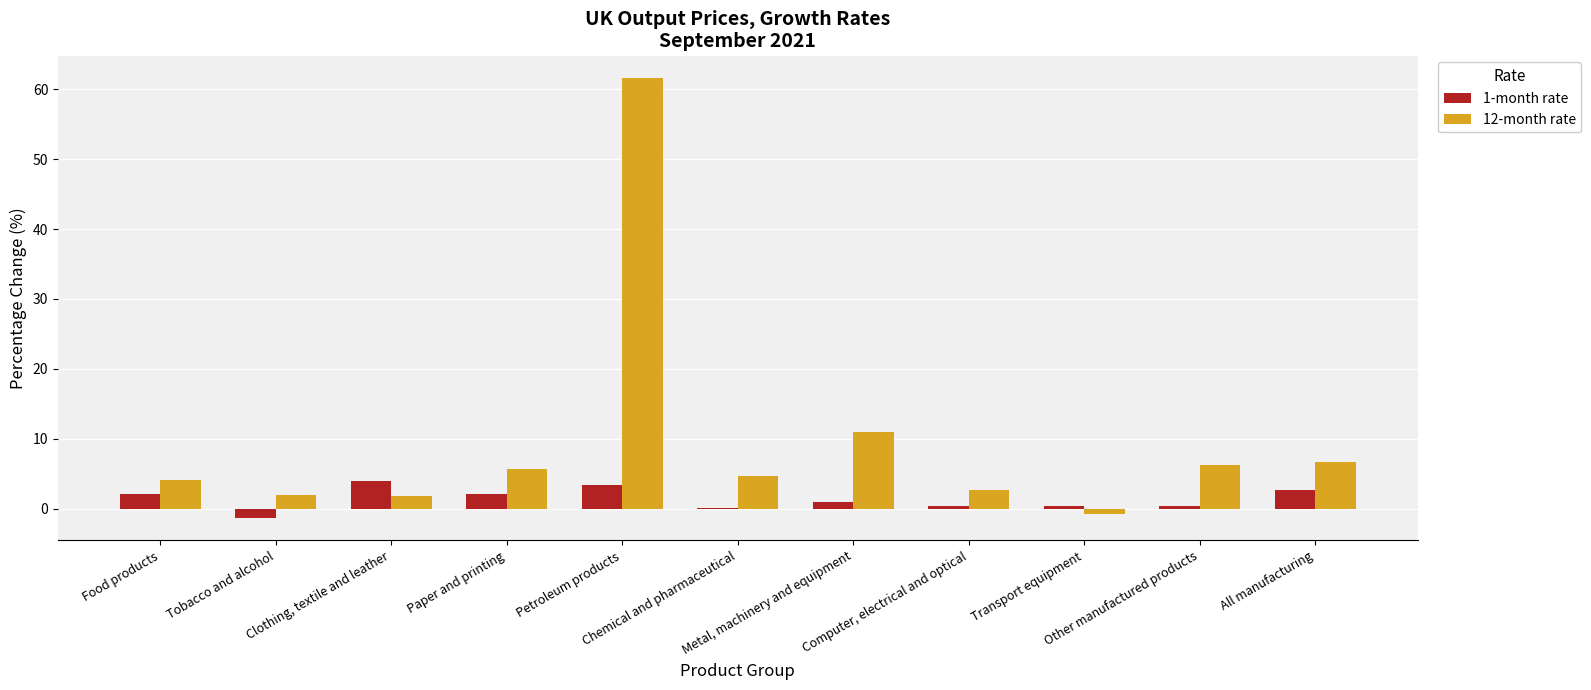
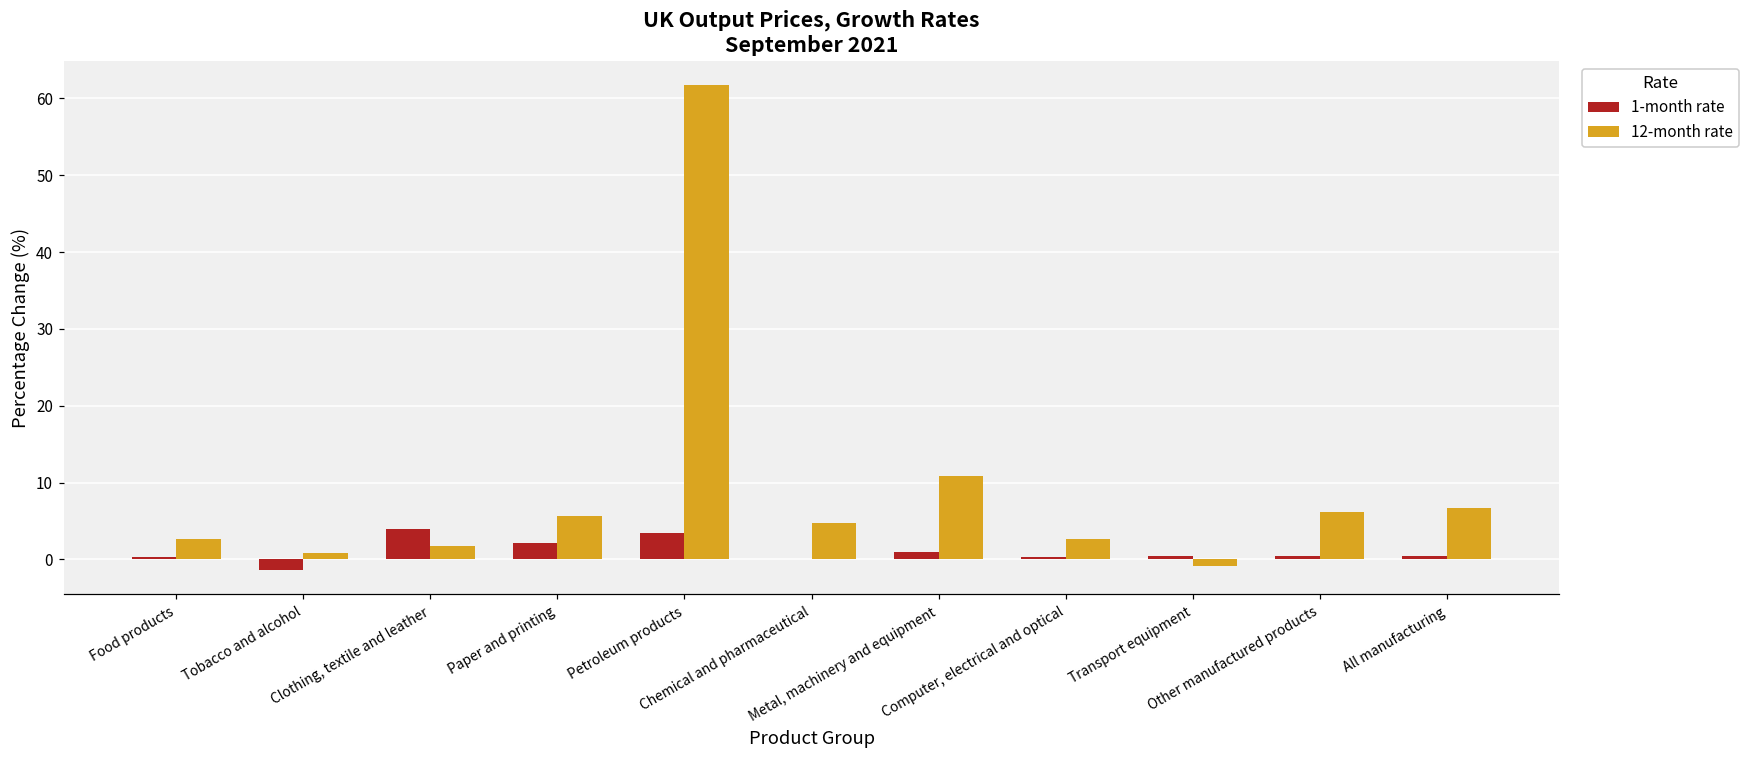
  {
    "1-month rate": {
-     "Food products": 2,
+     "Food products": 0,
      "Tobacco and alcohol": -1,
      "Clothing, textile and leather": 4,
      "Paper and printing": 2,
      "Petroleum products": 3,
      "Metal, machinery and equipment": 1,
      "Transport equipment": 0,
      "Other manufactured products": 0,
-     "All manufacturing": 3
+     "All manufacturing": 1
    },
    "12-month rate": {
-     "Food products": 4,
-     "Tobacco and alcohol": 2,
+     "Food products": 3,
+     "Tobacco and alcohol": 1,
      "Clothing, textile and leather": 2,
      "Paper and printing": 6,
      "Petroleum products": 62,
      "Chemical and pharmaceutical": 5,
      "Metal, machinery and equipment": 11,
      "Computer, electrical and optical": 3,
      "Transport equipment": -1,
      "Other manufactured products": 6,
      "All manufacturing": 7
    }
  }
